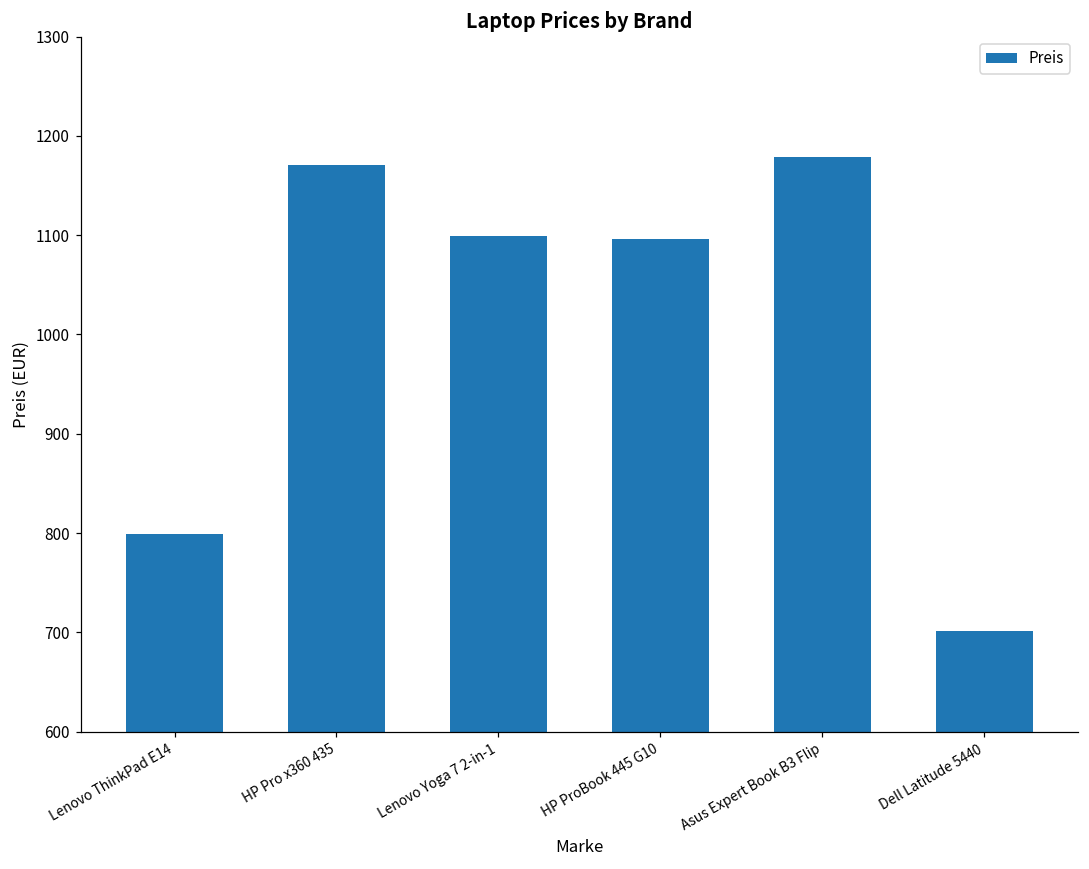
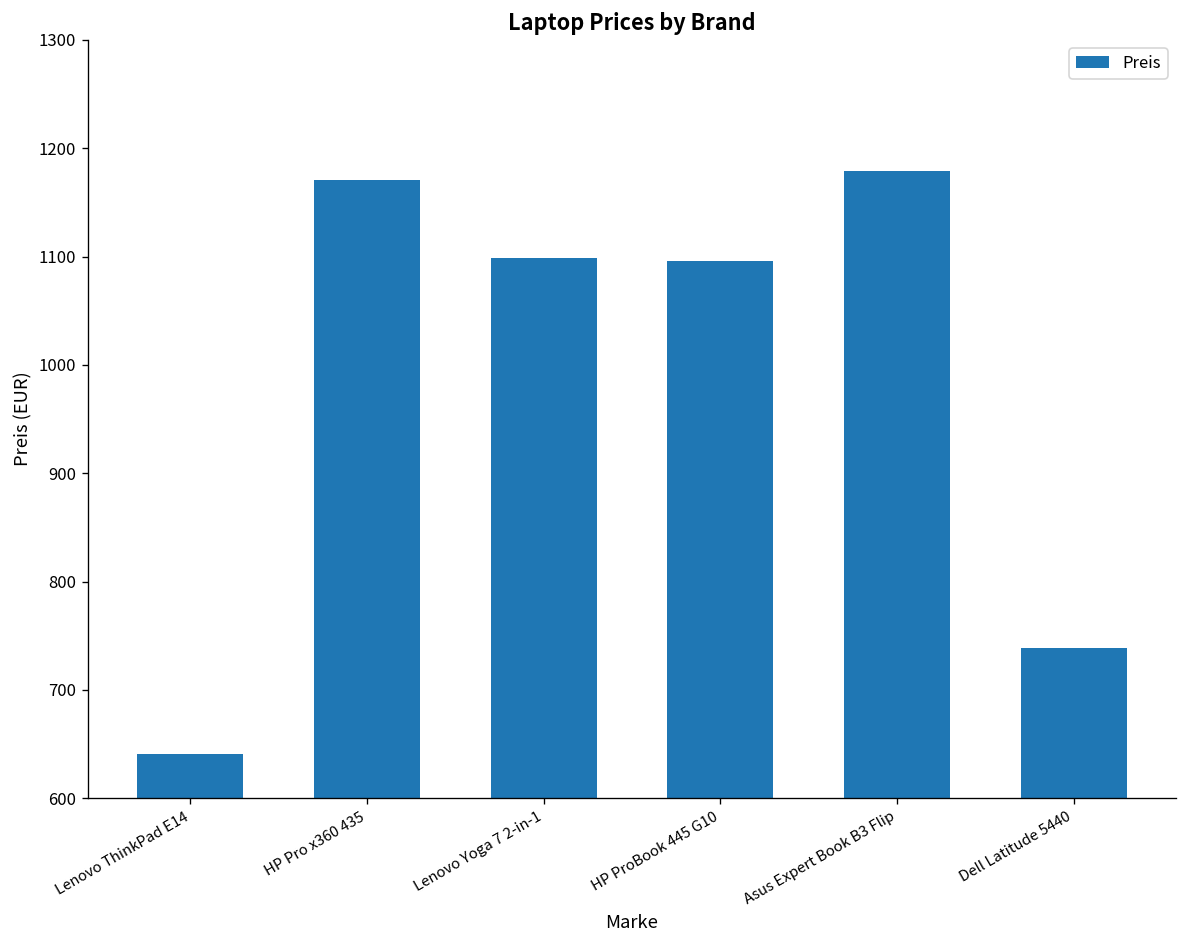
  {
-   "Lenovo ThinkPad E14": 800,
+   "Lenovo ThinkPad E14": 640,
    "HP Pro x360 435": 1170,
    "Lenovo Yoga 7 2-in-1": 1100,
    "HP ProBook 445 G10": 1100,
    "Asus Expert Book B3 Flip": 1180,
-   "Dell Latitude 5440": 700
+   "Dell Latitude 5440": 740
  }
